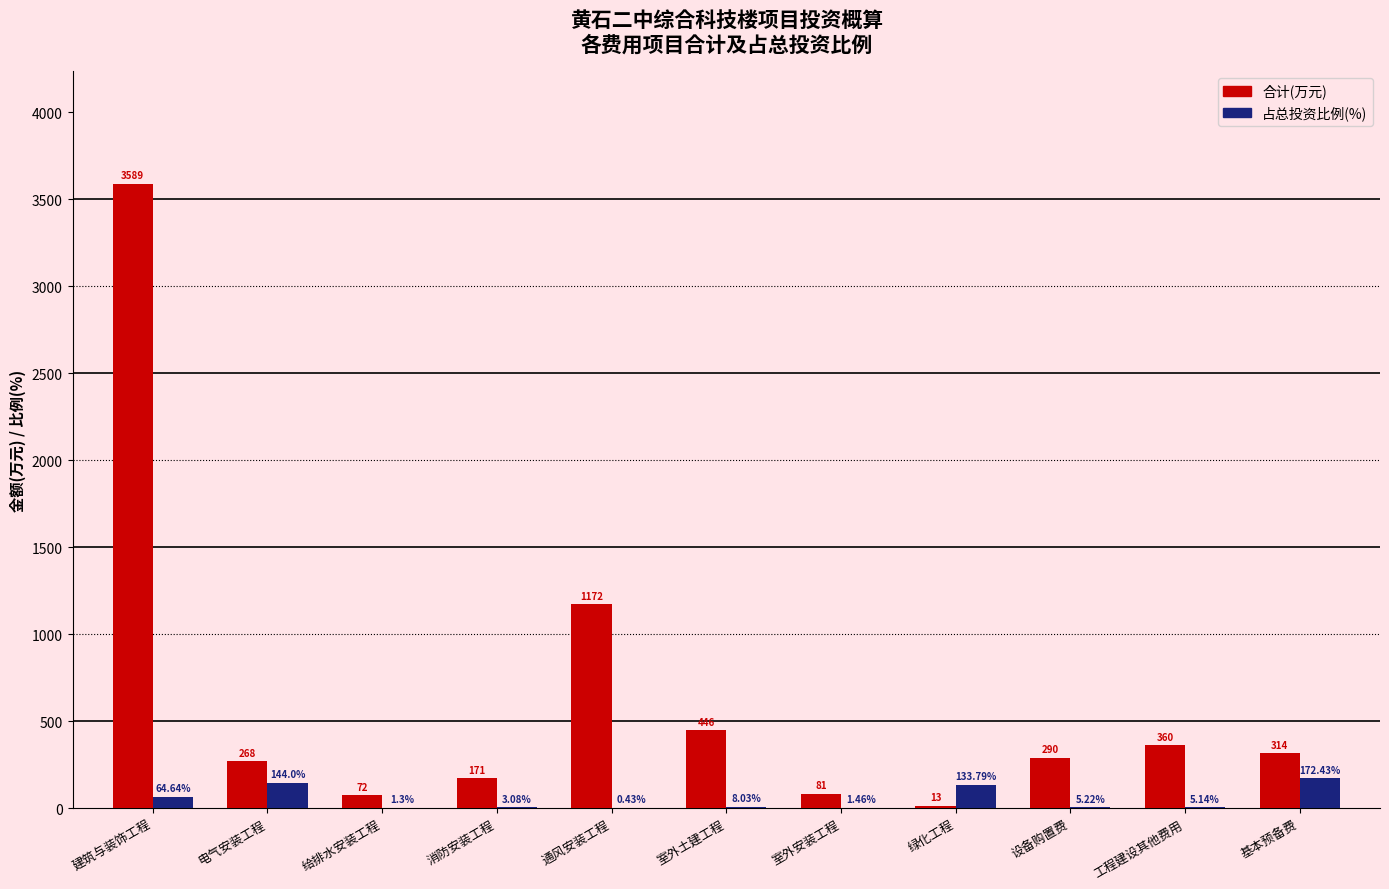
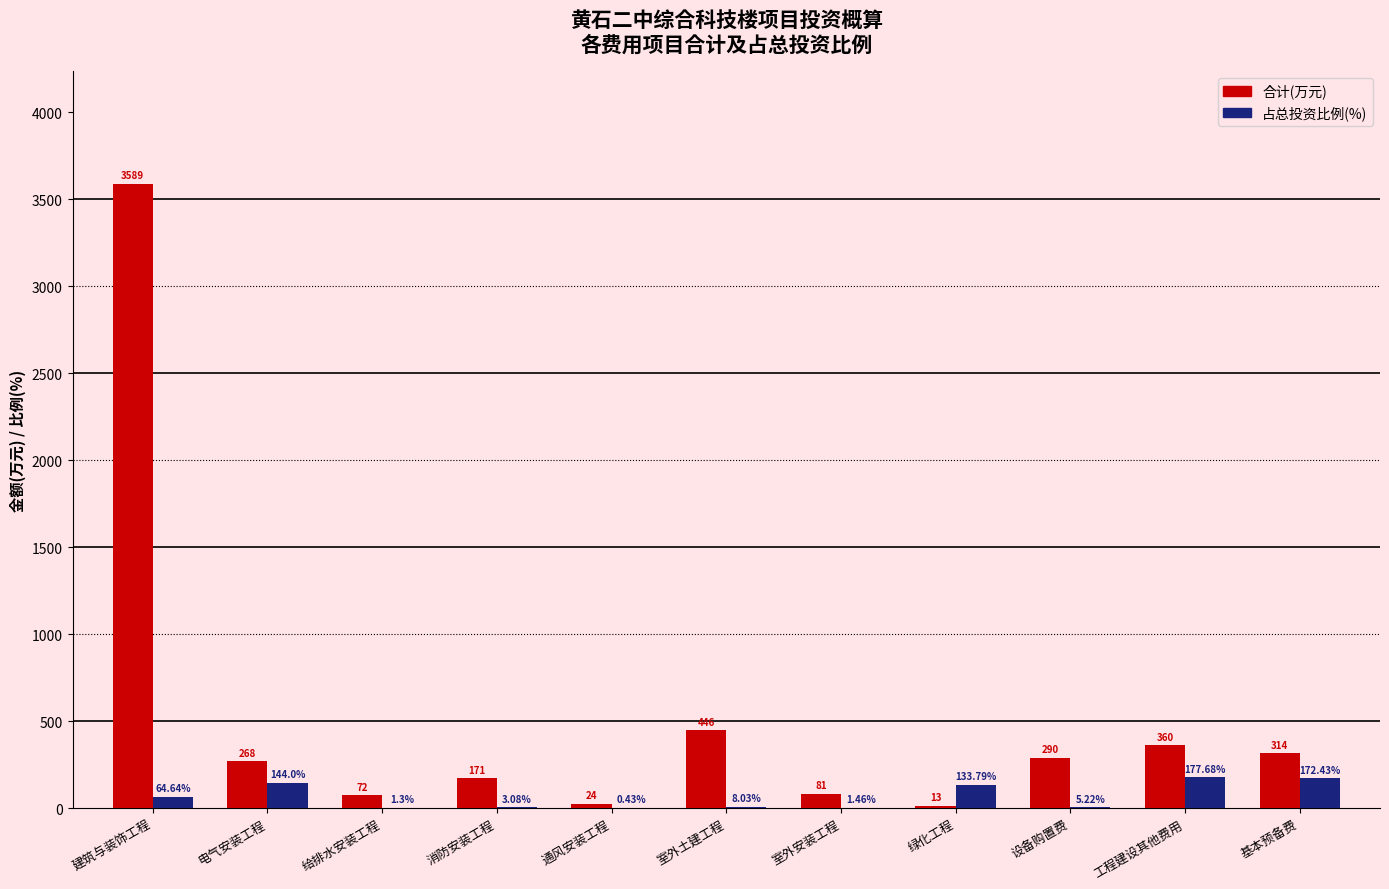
  {
    "合计(万元)": {
      "建筑与装饰工程": "3589",
      "电气安装工程": "268",
      "给排水安装工程": "72",
      "消防安装工程": "171",
-     "通风安装工程": "1172",
+     "通风安装工程": "24",
      "室外土建工程": "446",
      "室外安装工程": "81",
      "绿化工程": "13",
      "设备购置费": "290",
      "工程建设其他费用": "360",
      "基本预备费": "314"
    },
    "占总投资比例(%)": {
      "建筑与装饰工程": "64.64%",
      "电气安装工程": "144.0%",
      "给排水安装工程": "1.3%",
      "消防安装工程": "3.08%",
      "通风安装工程": "0.43%",
      "室外土建工程": "8.03%",
      "室外安装工程": "1.46%",
      "绿化工程": "133.79%",
      "设备购置费": "5.22%",
-     "工程建设其他费用": "5.14%",
+     "工程建设其他费用": "177.68%",
      "基本预备费": "172.43%"
    }
  }
